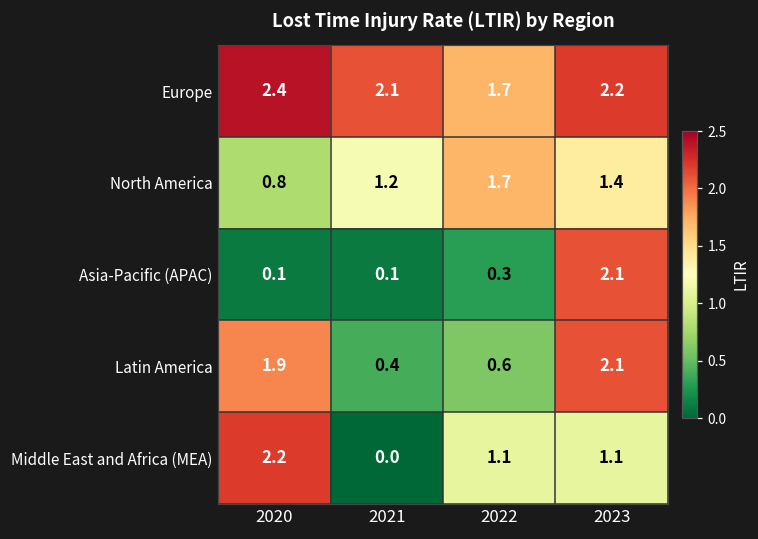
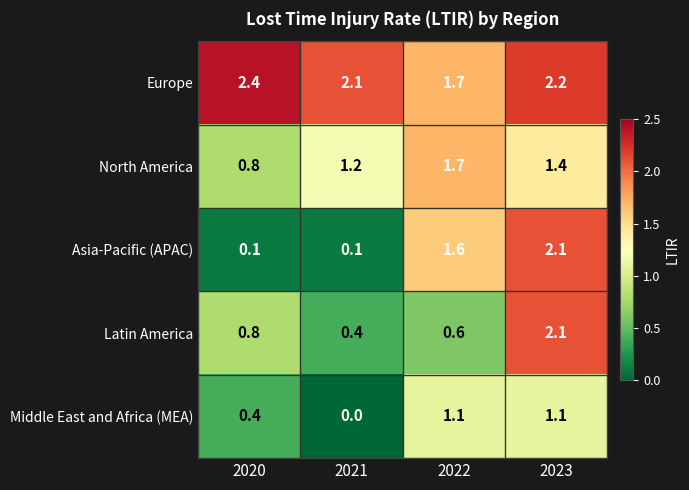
  {
    "Europe": {
      "2020": 2.4,
      "2021": 2.1,
      "2022": 1.7,
      "2023": 2.2
    },
    "North America": {
      "2020": 0.8,
      "2021": 1.2,
      "2022": 1.7,
      "2023": 1.4
    },
    "Asia-Pacific (APAC)": {
      "2020": 0.1,
      "2021": 0.1,
-     "2022": 0.3,
+     "2022": 1.6,
      "2023": 2.1
    },
    "Latin America": {
-     "2020": 1.9,
+     "2020": 0.8,
      "2021": 0.4,
      "2022": 0.6,
      "2023": 2.1
    },
    "Middle East and Africa (MEA)": {
-     "2020": 2.2,
+     "2020": 0.4,
      "2021": 0.0,
      "2022": 1.1,
      "2023": 1.1
    }
  }
